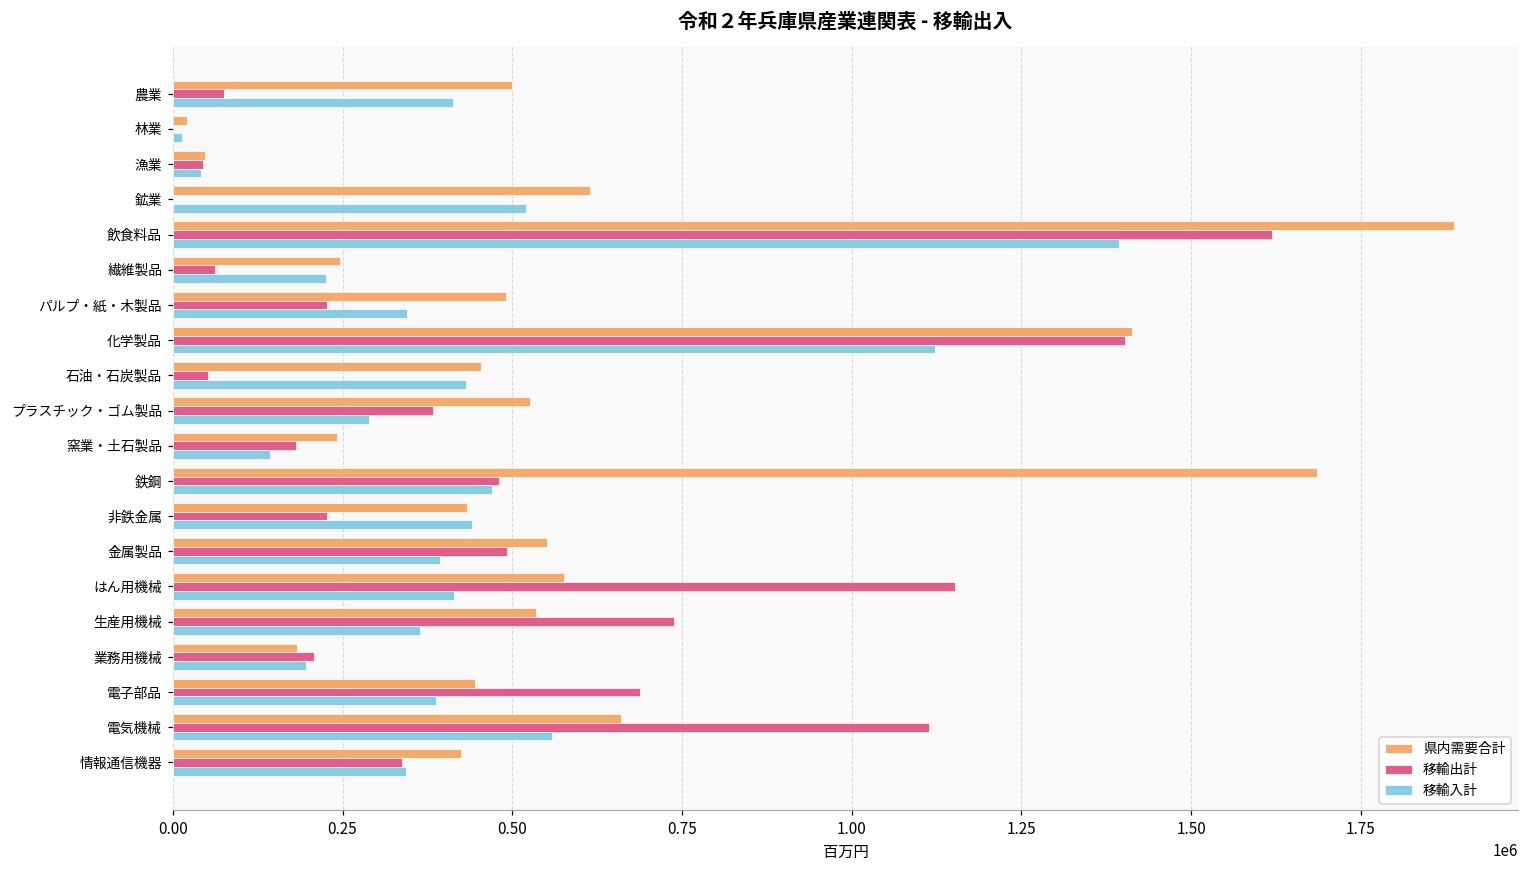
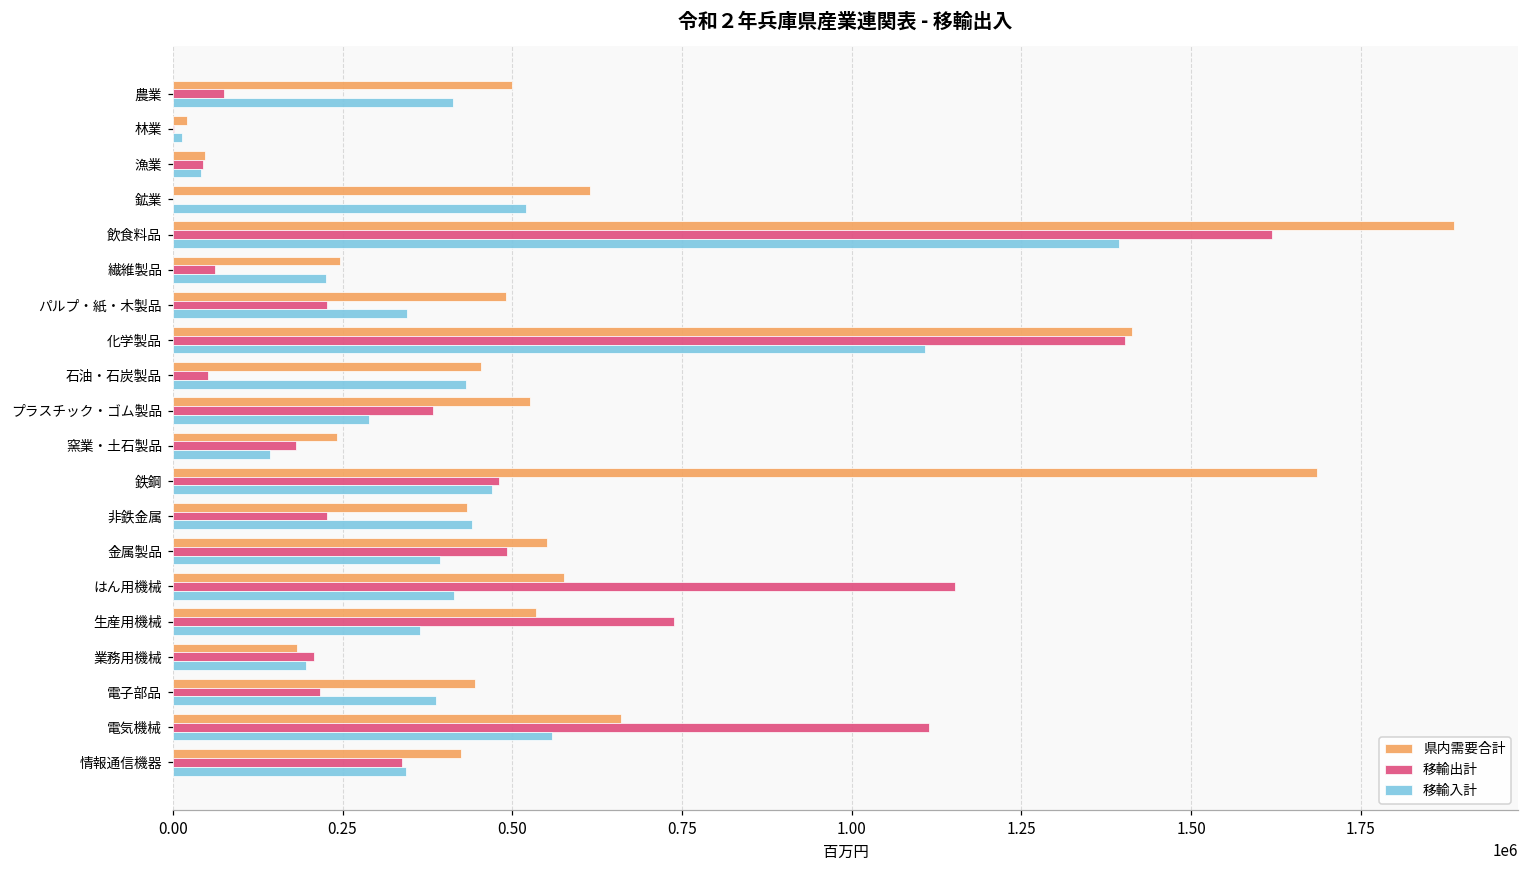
  {
    "県内需要合計": {
      "農業": 500000,
      "林業": 20000,
      "漁業": 50000,
      "鉱業": 610000,
      "飲食料品": 1890000,
      "繊維製品": 250000,
      "パルプ・紙・木製品": 490000,
      "化学製品": 1410000,
      "石油・石炭製品": 450000,
      "プラスチック・ゴム製品": 530000,
      "窯業・土石製品": 240000,
      "鉄鋼": 1690000,
      "非鉄金属": 430000,
      "金属製品": 550000,
      "はん用機械": 580000,
      "生産用機械": 540000,
      "業務用機械": 180000,
      "電子部品": 450000,
      "電気機械": 660000,
      "情報通信機器": 420000
    },
    "移輸出計": {
      "農業": 80000,
      "漁業": 40000,
      "飲食料品": 1620000,
      "繊維製品": 60000,
      "パルプ・紙・木製品": 230000,
      "化学製品": 1400000,
      "石油・石炭製品": 50000,
      "プラスチック・ゴム製品": 380000,
      "窯業・土石製品": 180000,
      "鉄鋼": 480000,
      "非鉄金属": 230000,
      "金属製品": 490000,
      "はん用機械": 1150000,
      "生産用機械": 740000,
      "業務用機械": 210000,
-     "電子部品": 690000,
+     "電子部品": 220000,
      "電気機械": 1110000,
      "情報通信機器": 340000
    },
    "移輸入計": {
      "農業": 410000,
      "林業": 10000,
      "漁業": 40000,
      "鉱業": 520000,
      "飲食料品": 1390000,
      "繊維製品": 230000,
      "パルプ・紙・木製品": 340000,
-     "化学製品": 1120000,
+     "化学製品": 1110000,
      "石油・石炭製品": 430000,
      "プラスチック・ゴム製品": 290000,
      "窯業・土石製品": 140000,
      "鉄鋼": 470000,
      "非鉄金属": 440000,
      "金属製品": 390000,
      "はん用機械": 410000,
      "生産用機械": 360000,
      "業務用機械": 200000,
      "電子部品": 390000,
      "電気機械": 560000,
      "情報通信機器": 340000
    }
  }
